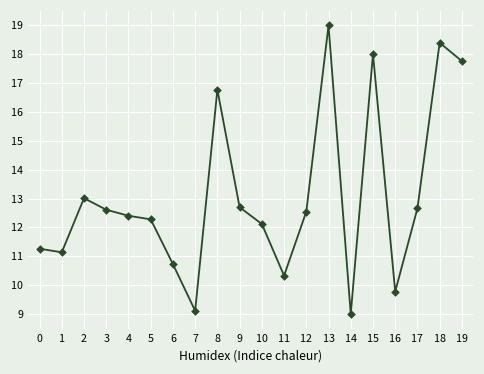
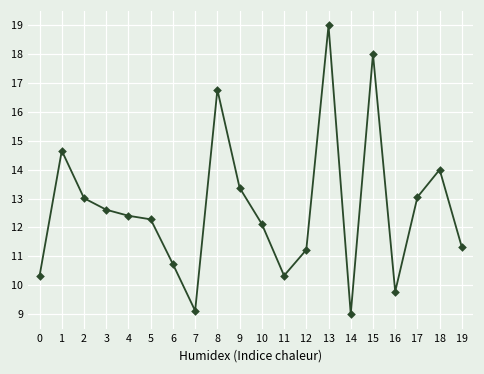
  {
-   "0": 11.3,
-   "1": 11.1,
+   "0": 10.3,
+   "1": 14.7,
    "2": 13.0,
    "3": 12.6,
    "4": 12.4,
    "5": 12.3,
    "6": 10.7,
    "7": 9.1,
    "8": 16.8,
-   "9": 12.7,
+   "9": 13.4,
    "10": 12.1,
    "11": 10.3,
-   "12": 12.5,
+   "12": 11.2,
    "13": 19.0,
    "14": 9.0,
    "15": 18.0,
    "16": 9.8,
-   "17": 12.7,
-   "18": 18.4,
-   "19": 17.8
+   "17": 13.1,
+   "18": 14.0,
+   "19": 11.3
  }
